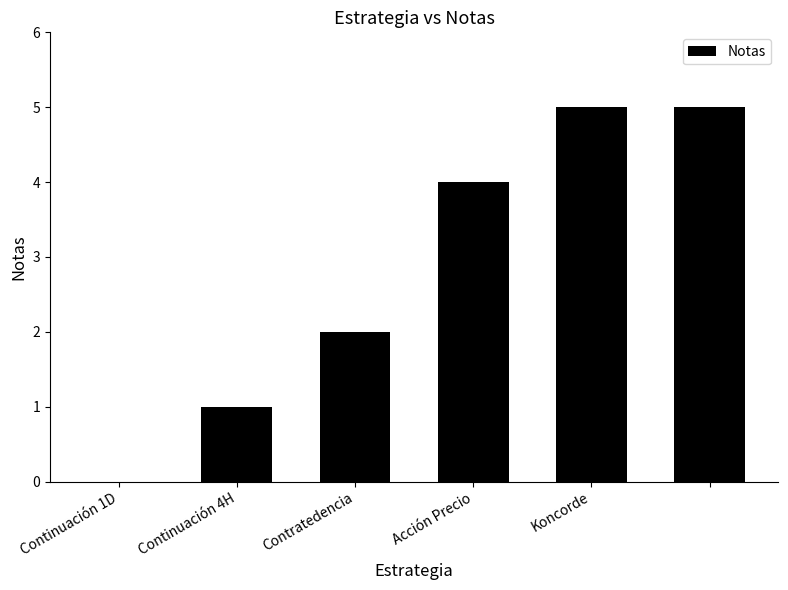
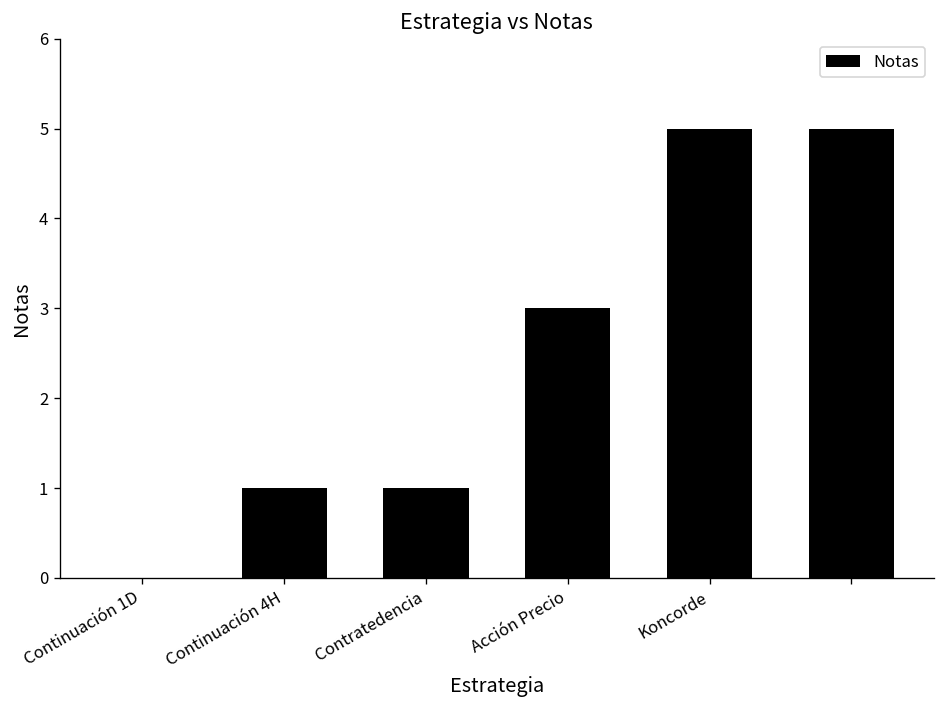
  {
    "Continuación 1D": 0,
    "Continuación 4H": 1,
-   "Contratedencia": 2,
-   "Acción Precio": 4,
+   "Contratedencia": 1,
+   "Acción Precio": 3,
    "Koncorde": 5
  }
